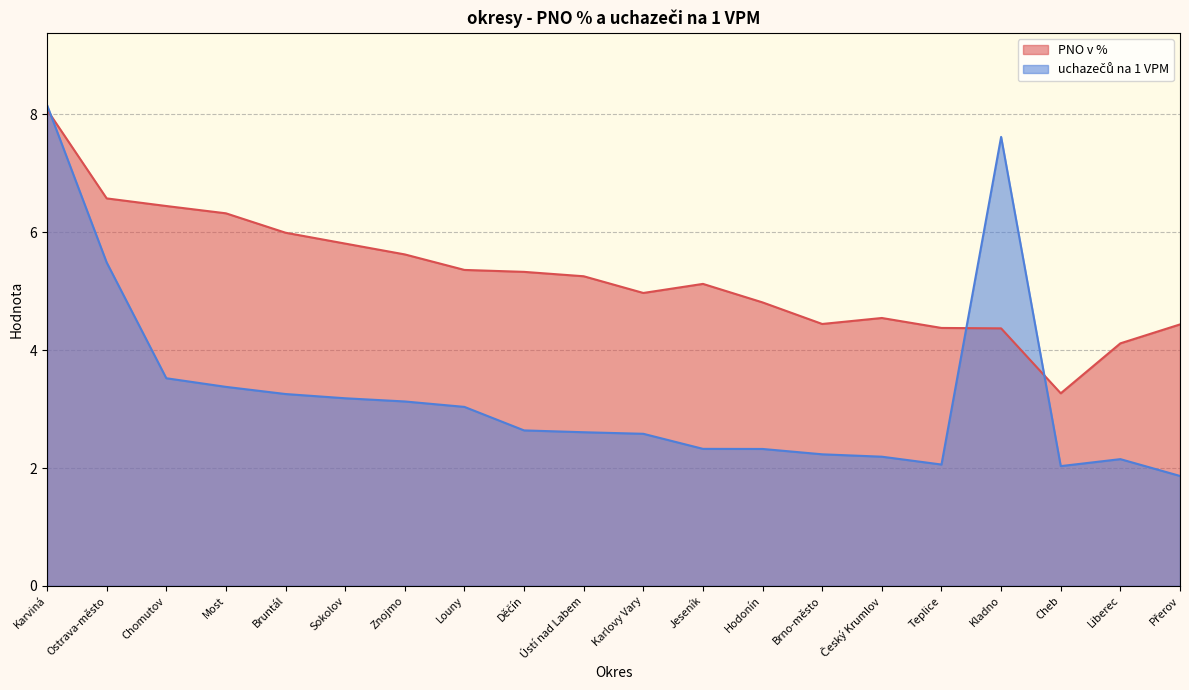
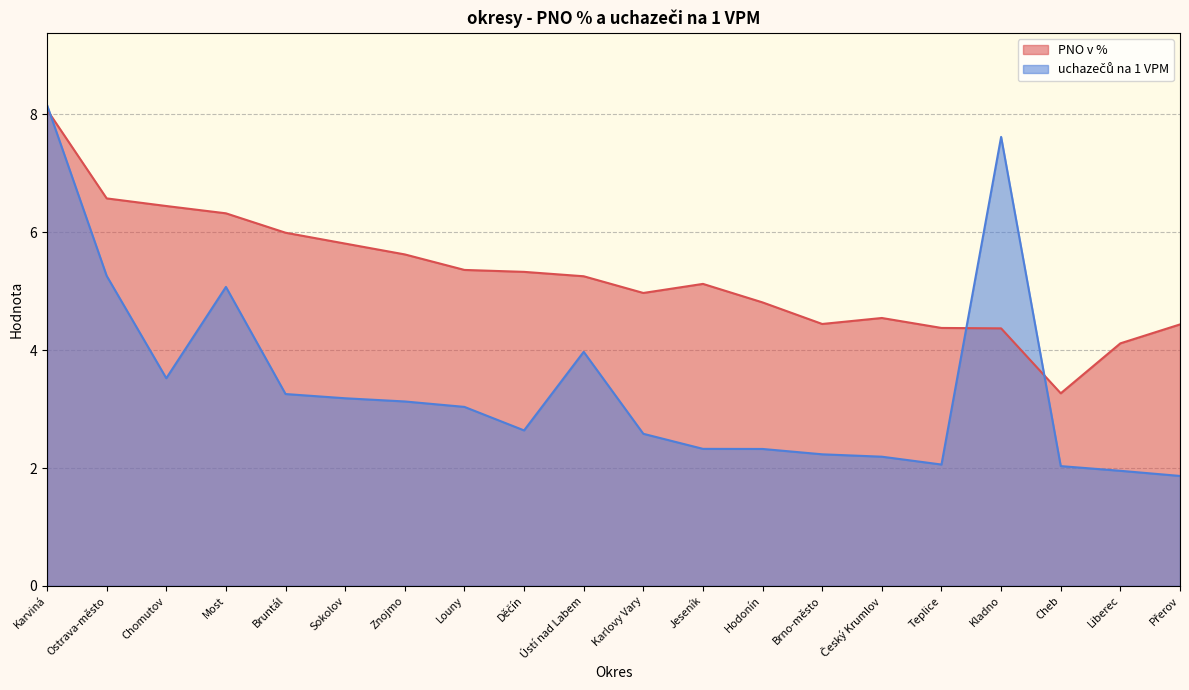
  {
    "PNO v %": {
      "Karviná": 8.1,
      "Ostrava-město": 6.6,
      "Chomutov": 6.4,
      "Most": 6.3,
      "Bruntál": 6.0,
      "Sokolov": 5.8,
      "Znojmo": 5.6,
      "Louny": 5.4,
      "Děčín": 5.3,
      "Ústí nad Labem": 5.3,
      "Karlovy Vary": 5.0,
      "Jeseník": 5.1,
      "Hodonín": 4.8,
      "Brno-město": 4.4,
      "Český Krumlov": 4.5,
      "Teplice": 4.4,
      "Kladno": 4.4,
      "Cheb": 3.3,
      "Liberec": 4.1,
      "Přerov": 4.4
    },
    "uchazečů na 1 VPM": {
      "Karviná": 8.2,
-     "Ostrava-město": 5.5,
+     "Ostrava-město": 5.3,
      "Chomutov": 3.5,
-     "Most": 3.4,
+     "Most": 5.1,
      "Bruntál": 3.3,
      "Sokolov": 3.2,
      "Znojmo": 3.1,
      "Louny": 3.0,
      "Děčín": 2.6,
-     "Ústí nad Labem": 2.6,
+     "Ústí nad Labem": 4.0,
      "Karlovy Vary": 2.6,
      "Jeseník": 2.3,
      "Hodonín": 2.3,
      "Brno-město": 2.2,
      "Český Krumlov": 2.2,
      "Teplice": 2.1,
      "Kladno": 7.6,
      "Cheb": 2.0,
-     "Liberec": 2.2,
+     "Liberec": 2.0,
      "Přerov": 1.9
    }
  }
